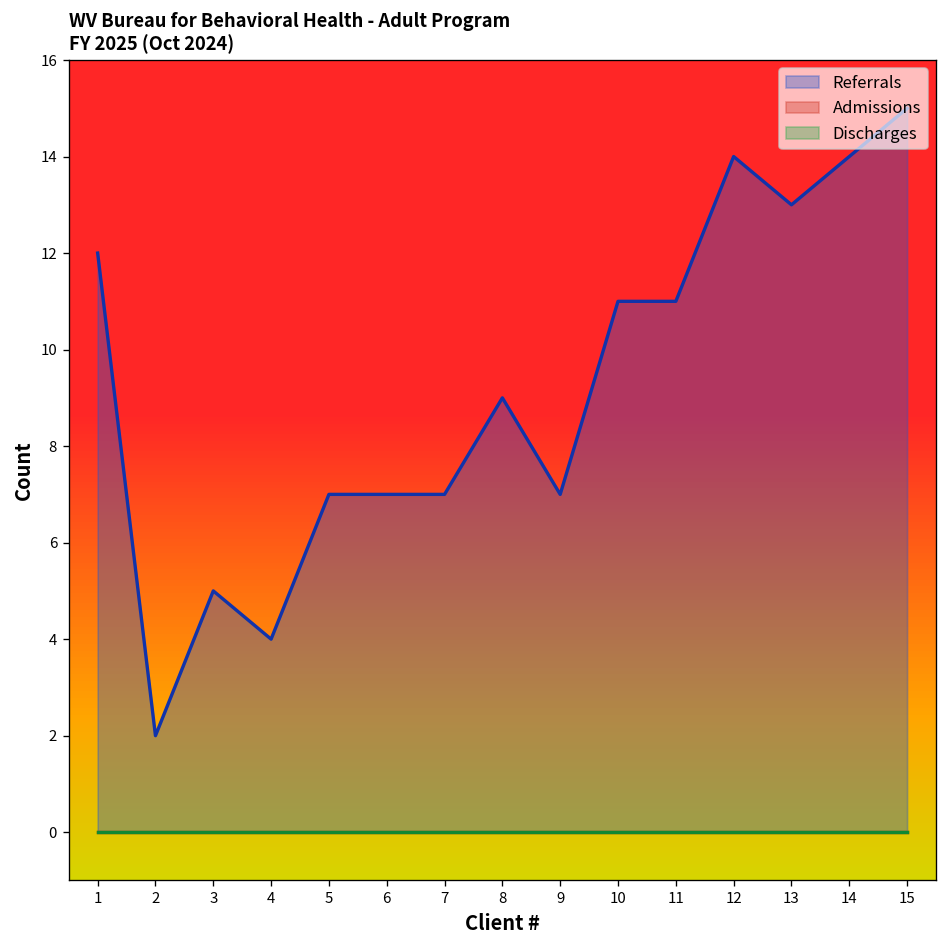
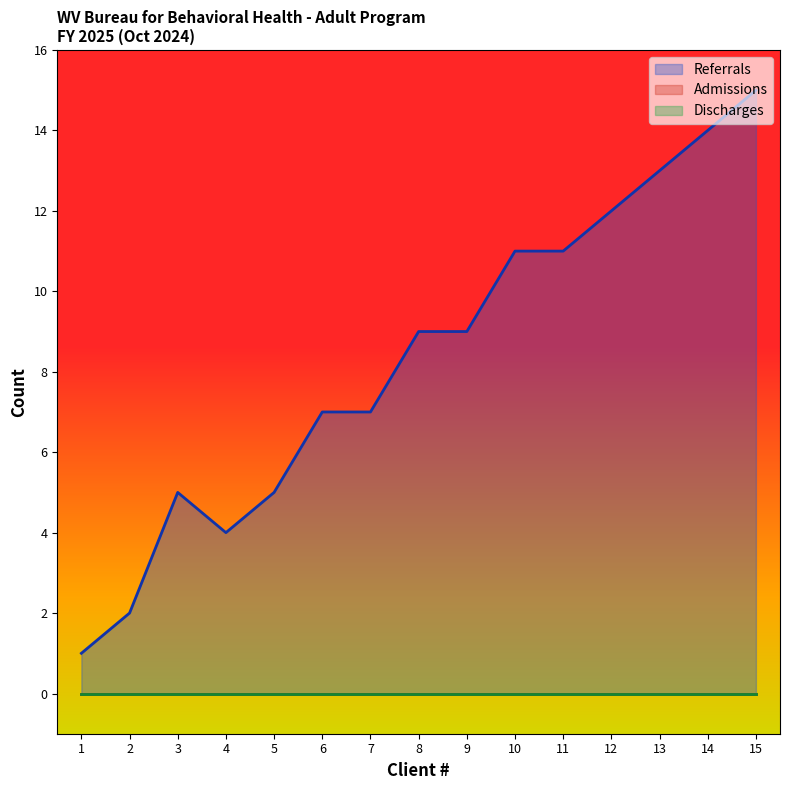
  {
    "Referrals": {
-     "1": 12,
+     "1": 1,
      "2": 2,
      "3": 5,
      "4": 4,
-     "5": 7,
+     "5": 5,
      "6": 7,
      "7": 7,
      "8": 9,
-     "9": 7,
+     "9": 9,
      "10": 11,
      "11": 11,
-     "12": 14,
+     "12": 12,
      "13": 13,
      "14": 14
    },
    "Discharges": {
      "1": 0,
      "2": 0,
      "3": 0,
      "4": 0,
      "5": 0,
      "6": 0,
      "7": 0,
      "8": 0,
      "9": 0,
      "10": 0,
      "11": 0,
      "12": 0,
      "13": 0,
      "14": 0,
      "15": 0
    }
  }
